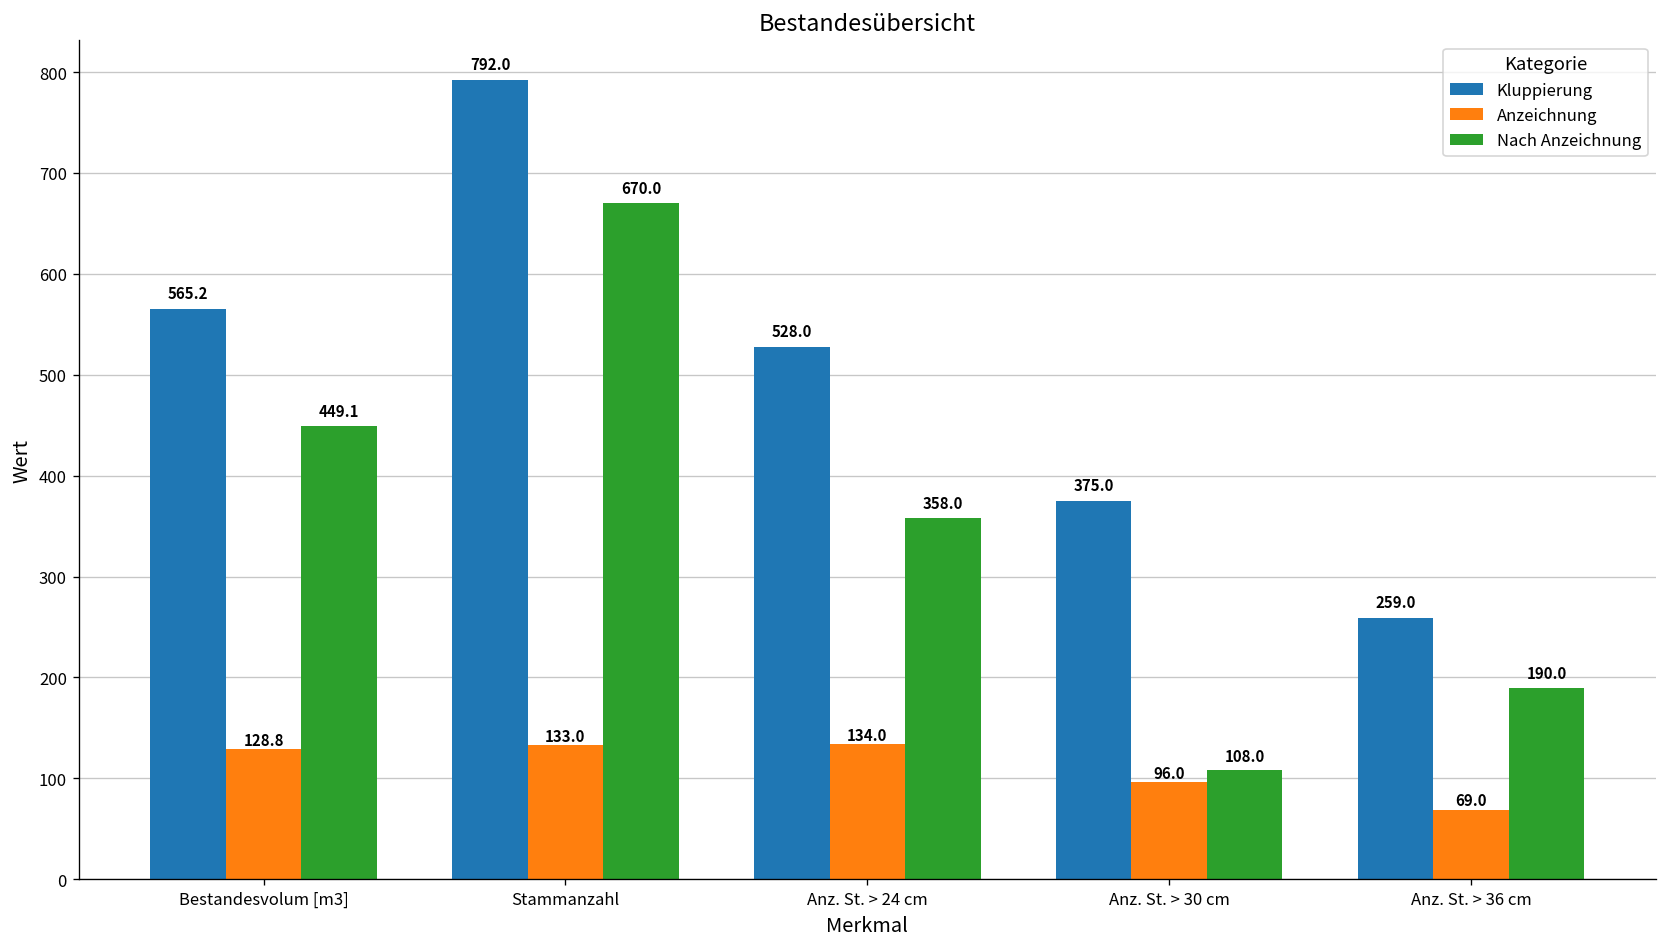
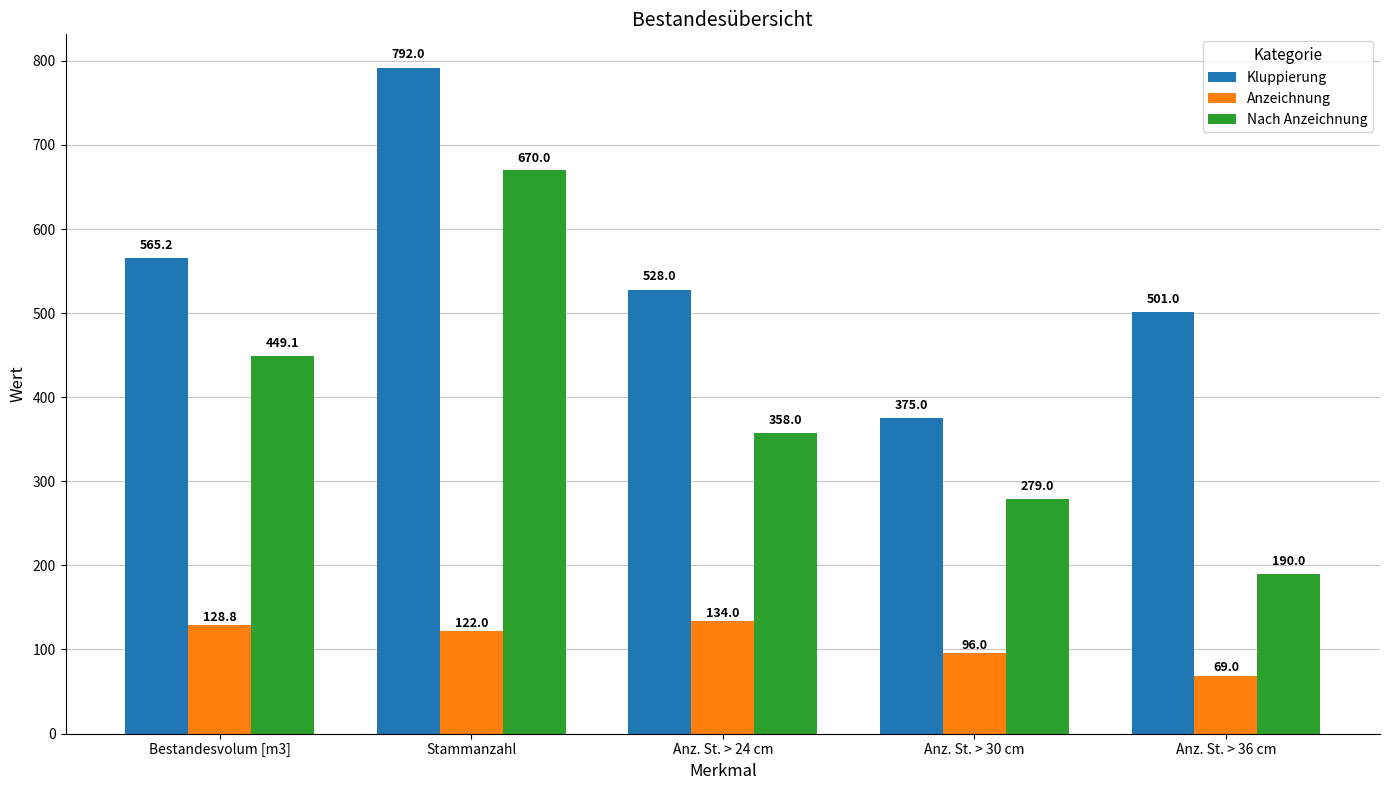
  {
    "Kluppierung": {
      "Bestandesvolum [m3]": 565.2,
      "Stammanzahl": 792.0,
      "Anz. St. > 24 cm": 528.0,
      "Anz. St. > 30 cm": 375.0,
-     "Anz. St. > 36 cm": 259.0
+     "Anz. St. > 36 cm": 501.0
    },
    "Anzeichnung": {
      "Bestandesvolum [m3]": 128.8,
-     "Stammanzahl": 133.0,
+     "Stammanzahl": 122.0,
      "Anz. St. > 24 cm": 134.0,
      "Anz. St. > 30 cm": 96.0,
      "Anz. St. > 36 cm": 69.0
    },
    "Nach Anzeichnung": {
      "Bestandesvolum [m3]": 449.1,
      "Stammanzahl": 670.0,
      "Anz. St. > 24 cm": 358.0,
-     "Anz. St. > 30 cm": 108.0,
+     "Anz. St. > 30 cm": 279.0,
      "Anz. St. > 36 cm": 190.0
    }
  }
